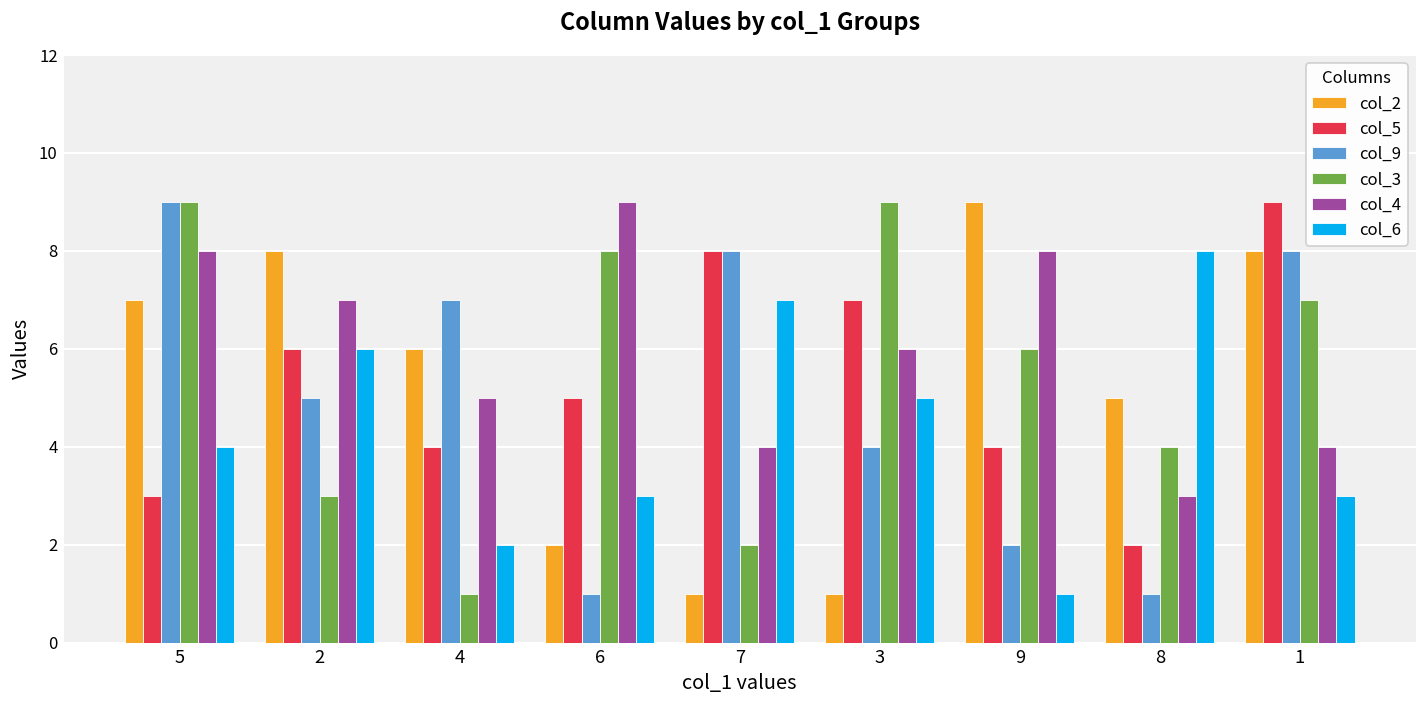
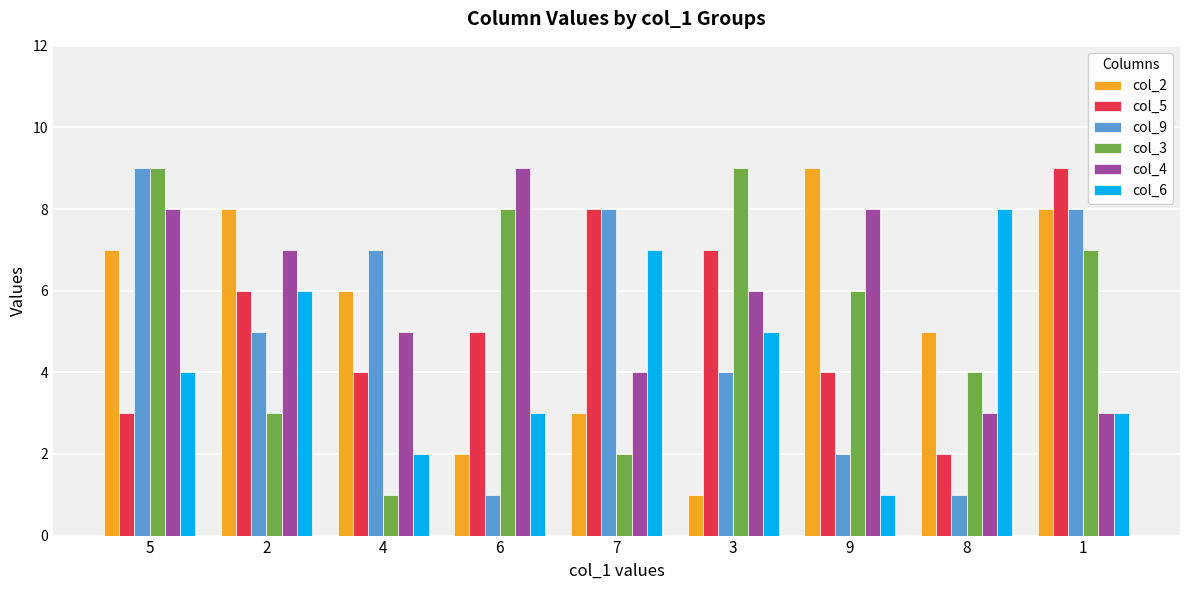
  {
    "col_2": {
      "5": 7,
      "2": 8,
      "4": 6,
      "6": 2,
-     "7": 1,
+     "7": 3,
      "3": 1,
      "9": 9,
      "8": 5,
      "1": 8
    },
    "col_5": {
      "5": 3,
      "2": 6,
      "4": 4,
      "6": 5,
      "7": 8,
      "3": 7,
      "9": 4,
      "8": 2,
      "1": 9
    },
    "col_9": {
      "5": 9,
      "2": 5,
      "4": 7,
      "6": 1,
      "7": 8,
      "3": 4,
      "9": 2,
      "8": 1,
      "1": 8
    },
    "col_3": {
      "5": 9,
      "2": 3,
      "4": 1,
      "6": 8,
      "7": 2,
      "3": 9,
      "9": 6,
      "8": 4,
      "1": 7
    },
    "col_4": {
      "5": 8,
      "2": 7,
      "4": 5,
      "6": 9,
      "7": 4,
      "3": 6,
      "9": 8,
      "8": 3,
-     "1": 4
+     "1": 3
    },
    "col_6": {
      "5": 4,
      "2": 6,
      "4": 2,
      "6": 3,
      "7": 7,
      "3": 5,
      "9": 1,
      "8": 8,
      "1": 3
    }
  }
